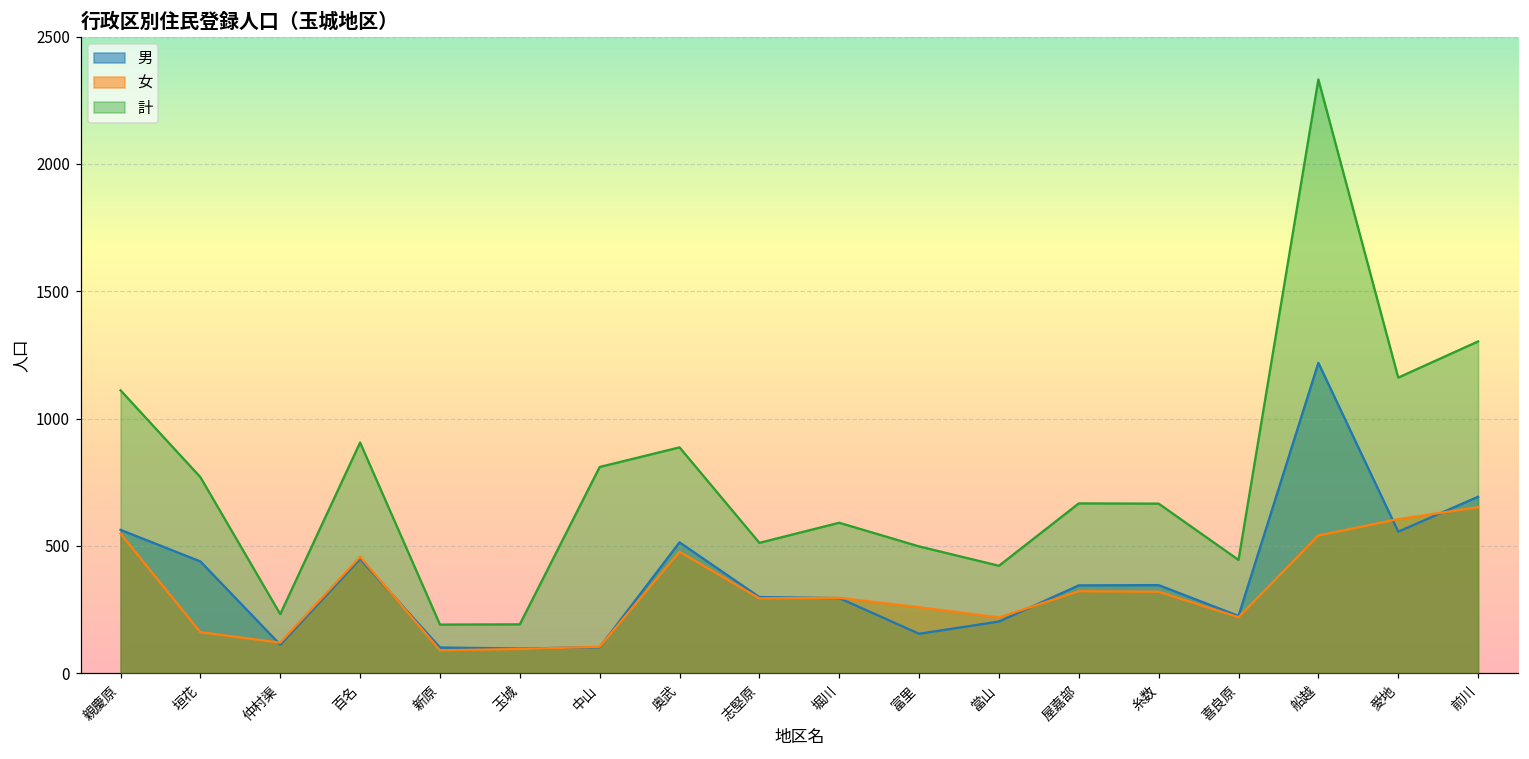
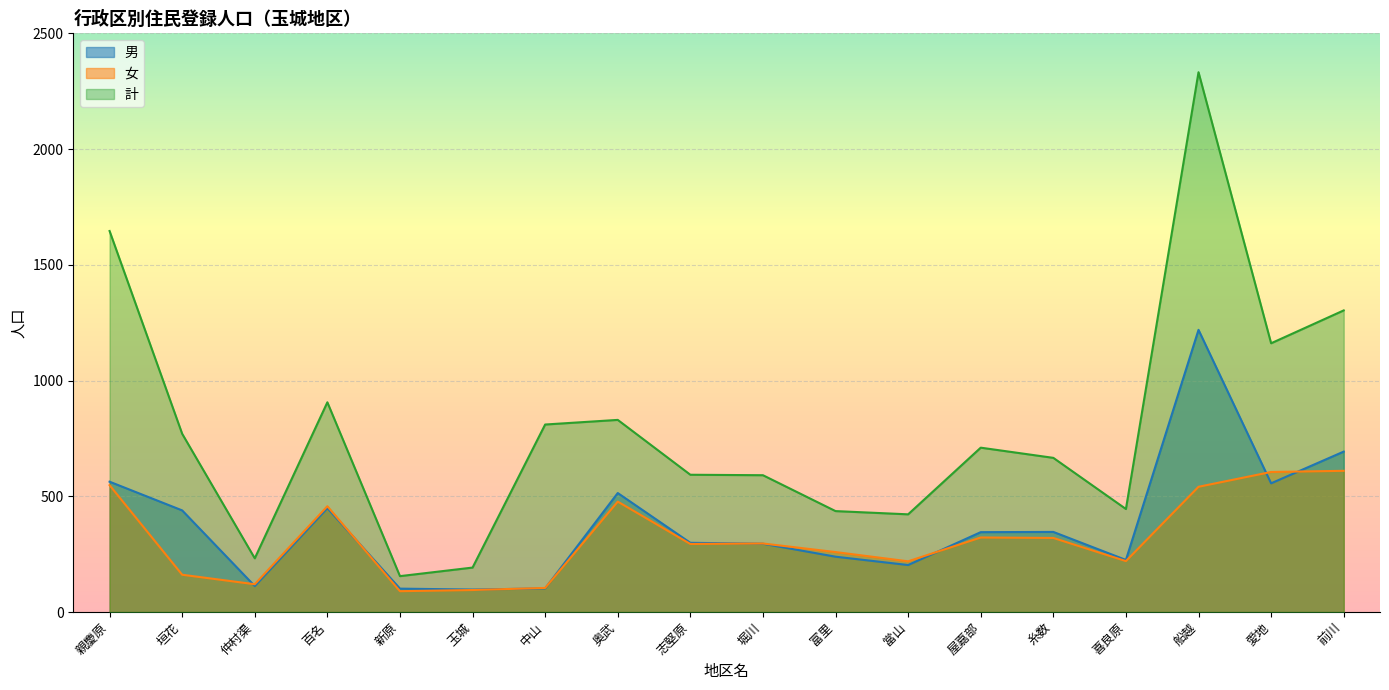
  {
    "男": {
      "親慶原": 560,
      "垣花": 440,
      "新原": 100,
      "奥武": 510,
-     "富里": 160,
+     "富里": 240,
      "當山": 200,
      "屋嘉部": 350,
      "糸数": 350,
      "船越": 1220,
      "愛地": 560,
      "前川": 690
    },
    "女": {
      "親慶原": 550,
      "垣花": 160,
      "新原": 90,
      "奥武": 480,
      "富里": 260,
      "當山": 220,
      "屋嘉部": 320,
      "糸数": 320,
      "船越": 540,
      "愛地": 610,
-     "前川": 650
+     "前川": 610
    },
    "計": {
-     "親慶原": 1110,
+     "親慶原": 1650,
      "垣花": 770,
      "仲村渠": 230,
      "百名": 910,
-     "新原": 190,
+     "新原": 160,
      "玉城": 190,
      "中山": 810,
-     "奥武": 890,
-     "志堅原": 510,
+     "奥武": 830,
+     "志堅原": 590,
      "堀川": 590,
-     "富里": 500,
+     "富里": 440,
      "當山": 420,
-     "屋嘉部": 670,
+     "屋嘉部": 710,
      "糸数": 670,
      "喜良原": 450,
      "船越": 2330,
      "愛地": 1160,
      "前川": 1300
    }
  }
